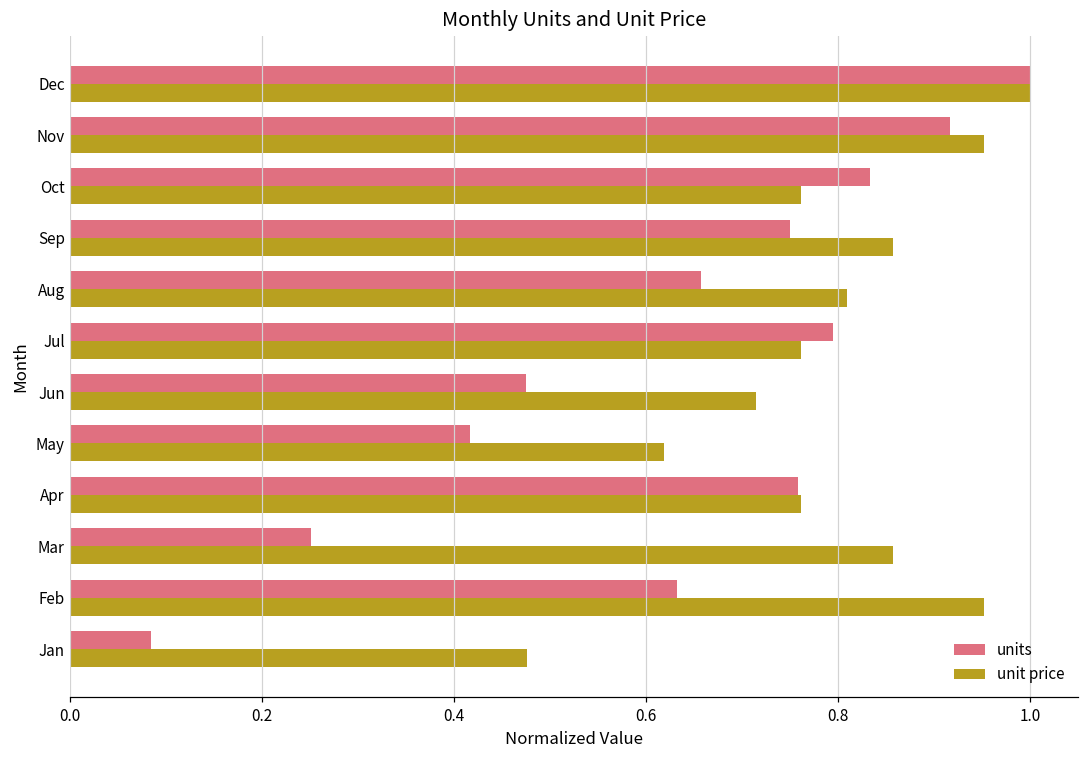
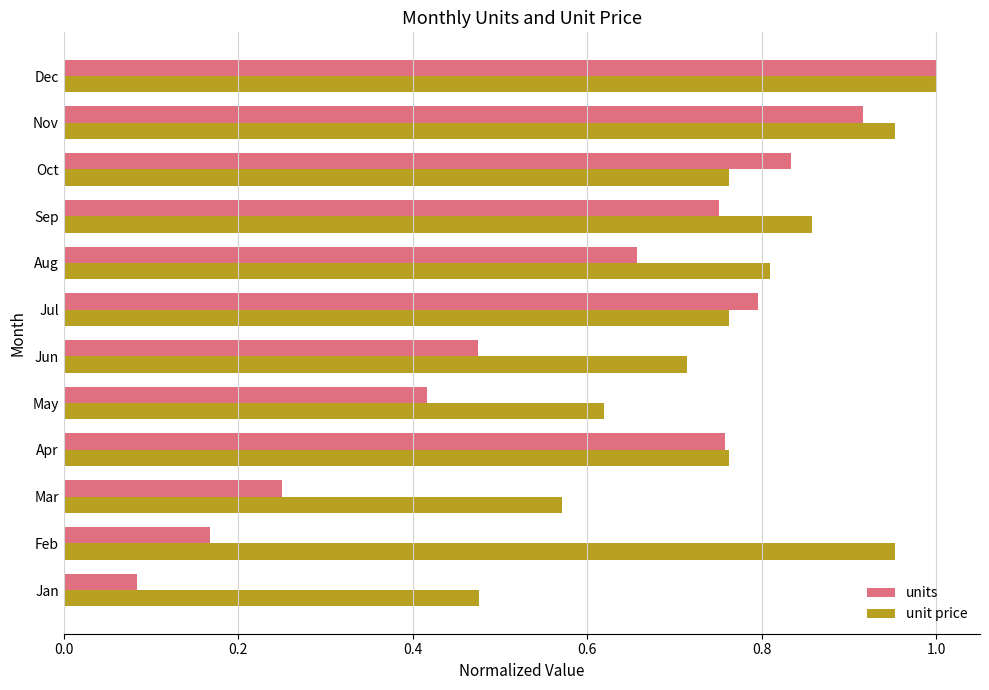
  {
    "units": {
      "Dec": 1.00,
      "Nov": 0.92,
      "Oct": 0.83,
      "Sep": 0.75,
      "Aug": 0.66,
      "Jul": 0.80,
      "Jun": 0.48,
      "May": 0.42,
      "Apr": 0.76,
      "Mar": 0.25,
-     "Feb": 0.63,
+     "Feb": 0.17,
      "Jan": 0.08
    },
    "unit price": {
      "Dec": 1.00,
      "Nov": 0.95,
      "Oct": 0.76,
      "Sep": 0.86,
      "Aug": 0.81,
      "Jul": 0.76,
      "Jun": 0.71,
      "May": 0.62,
      "Apr": 0.76,
-     "Mar": 0.86,
+     "Mar": 0.57,
      "Feb": 0.95,
      "Jan": 0.48
    }
  }
